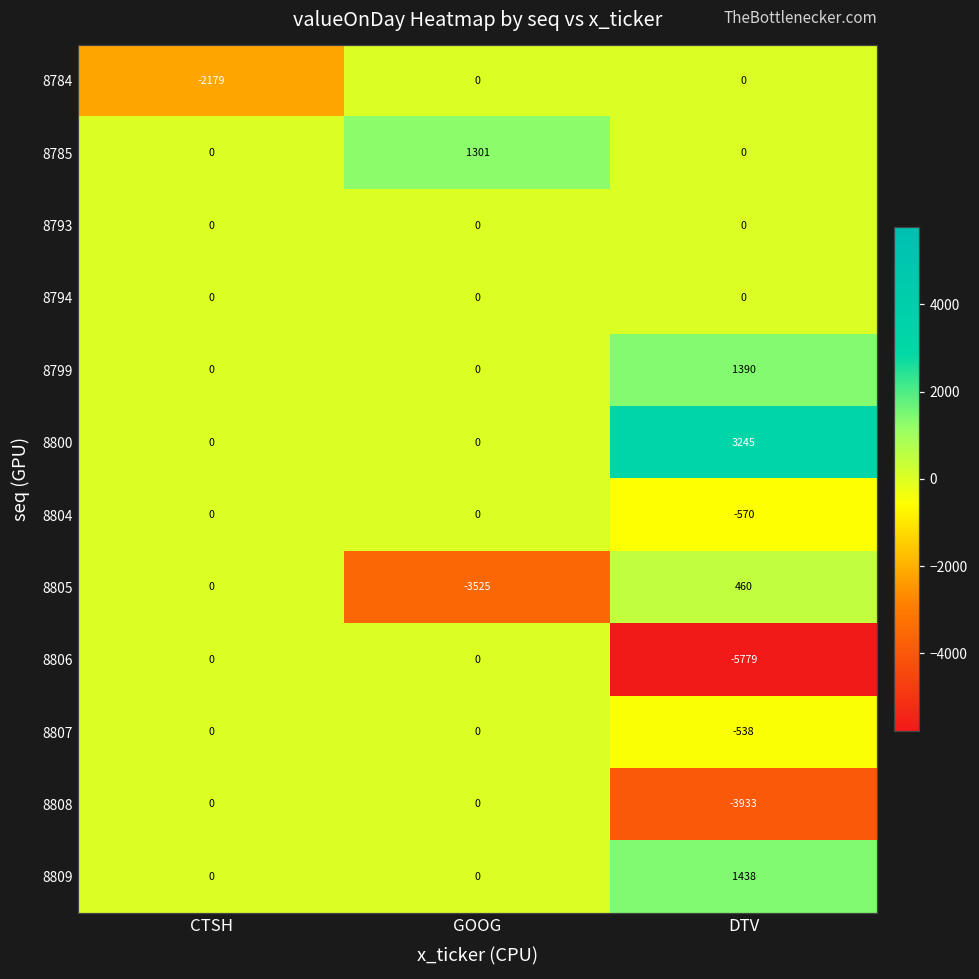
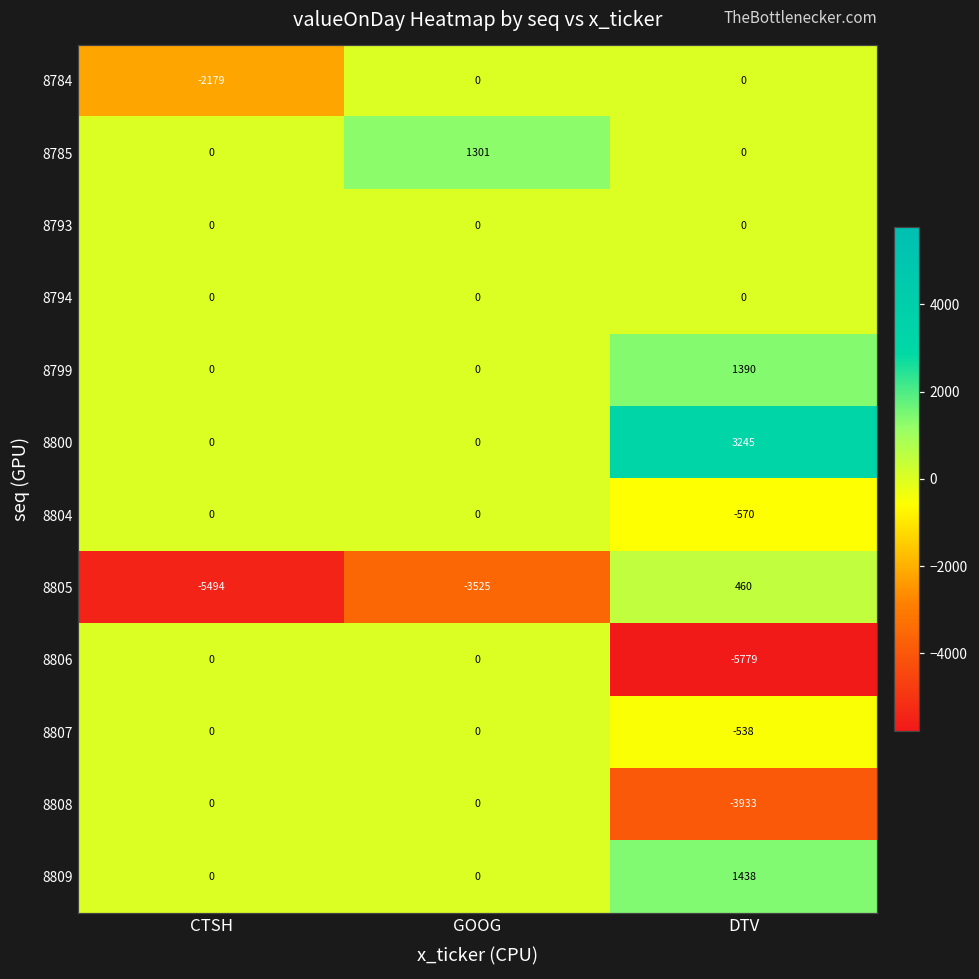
  {
    "8784": {
      "CTSH": -2179,
      "GOOG": 0,
      "DTV": 0
    },
    "8785": {
      "CTSH": 0,
      "GOOG": 1301,
      "DTV": 0
    },
    "8793": {
      "CTSH": 0,
      "GOOG": 0,
      "DTV": 0
    },
    "8794": {
      "CTSH": 0,
      "GOOG": 0,
      "DTV": 0
    },
    "8799": {
      "CTSH": 0,
      "GOOG": 0,
      "DTV": 1390
    },
    "8800": {
      "CTSH": 0,
      "GOOG": 0,
      "DTV": 3245
    },
    "8804": {
      "CTSH": 0,
      "GOOG": 0,
      "DTV": -570
    },
    "8805": {
-     "CTSH": 0,
+     "CTSH": -5494,
      "GOOG": -3525,
      "DTV": 460
    },
    "8806": {
      "CTSH": 0,
      "GOOG": 0,
      "DTV": -5779
    },
    "8807": {
      "CTSH": 0,
      "GOOG": 0,
      "DTV": -538
    },
    "8808": {
      "CTSH": 0,
      "GOOG": 0,
      "DTV": -3933
    },
    "8809": {
      "CTSH": 0,
      "GOOG": 0,
      "DTV": 1438
    }
  }
